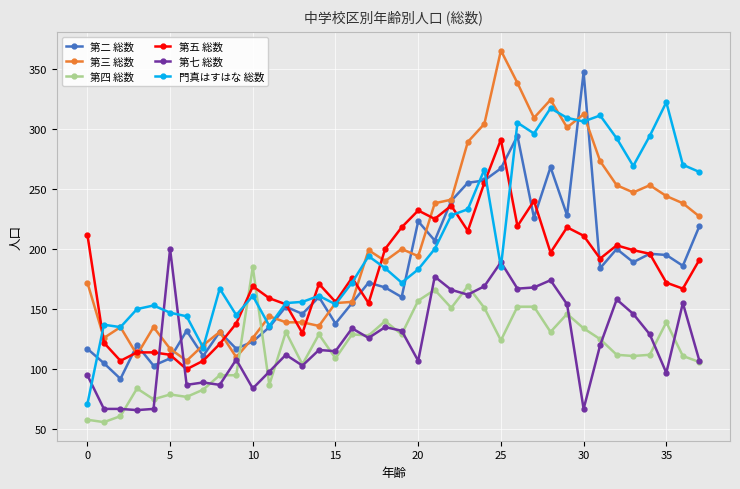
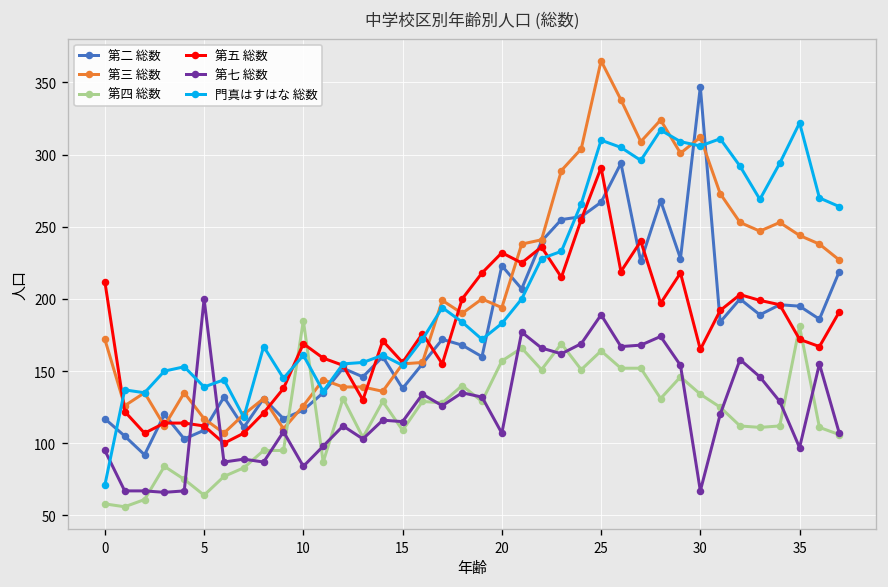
  {
    "第二 総数": {
      "0": 117,
      "5": 109,
      "10": 123,
      "15": 138,
      "20": 223,
      "25": 267,
      "30": 347,
      "35": 195
    },
    "第三 総数": {
      "0": 172,
      "5": 117,
      "10": 126,
      "20": 194,
      "25": 365,
      "30": 312,
      "35": 244
    },
    "第四 総数": {
      "0": 58,
-     "5": 79,
+     "5": 64,
      "10": 185,
      "15": 109,
      "20": 157,
-     "25": 124,
+     "25": 164,
      "30": 134,
-     "35": 139
+     "35": 181
    },
    "第五 総数": {
      "0": 212,
      "5": 112,
      "10": 169,
      "20": 232,
      "25": 291,
-     "30": 211,
+     "30": 165,
      "35": 172
    },
    "第七 総数": {
      "0": 95,
      "5": 200,
      "10": 84,
      "15": 115,
      "20": 107,
      "25": 189,
      "30": 67,
      "35": 97
    },
    "門真はすはな 総数": {
      "0": 71,
-     "5": 147,
+     "5": 139,
      "10": 161,
      "20": 183,
-     "25": 185,
+     "25": 310,
      "30": 306,
      "35": 322
    }
  }
